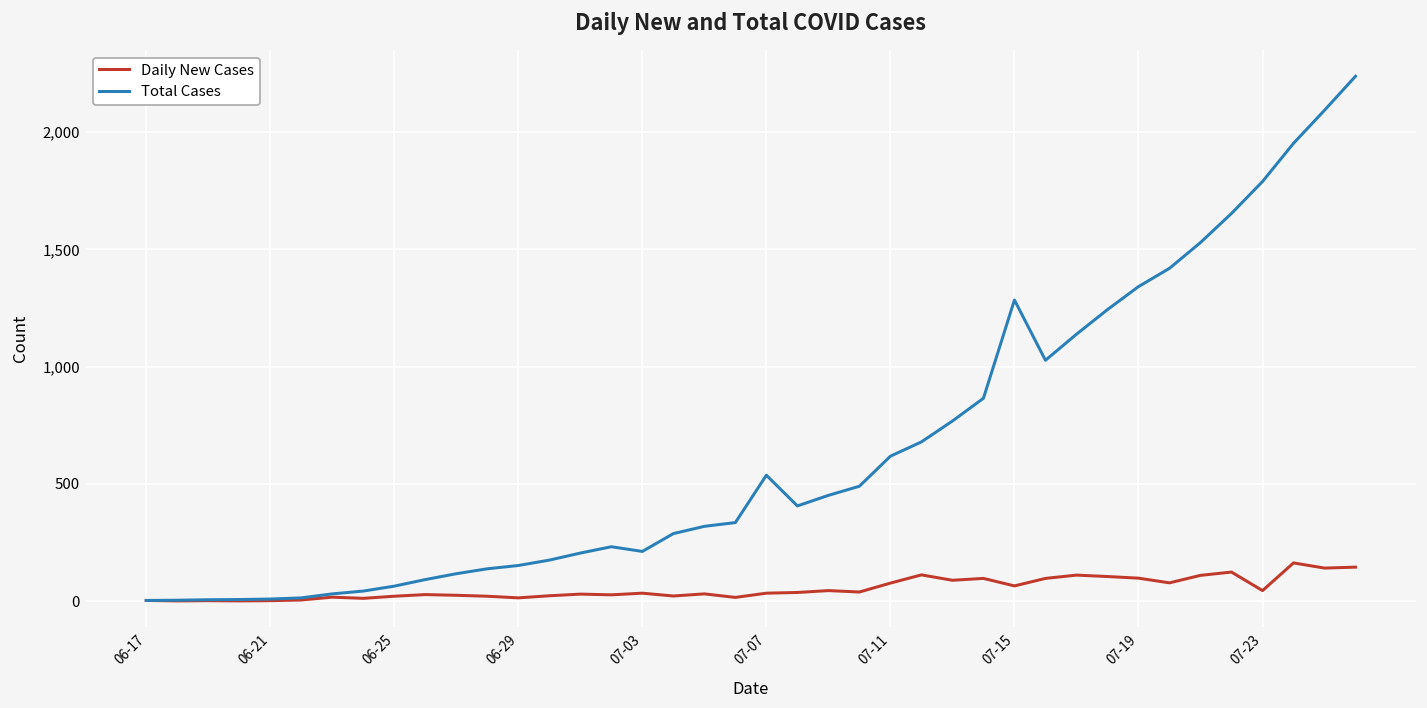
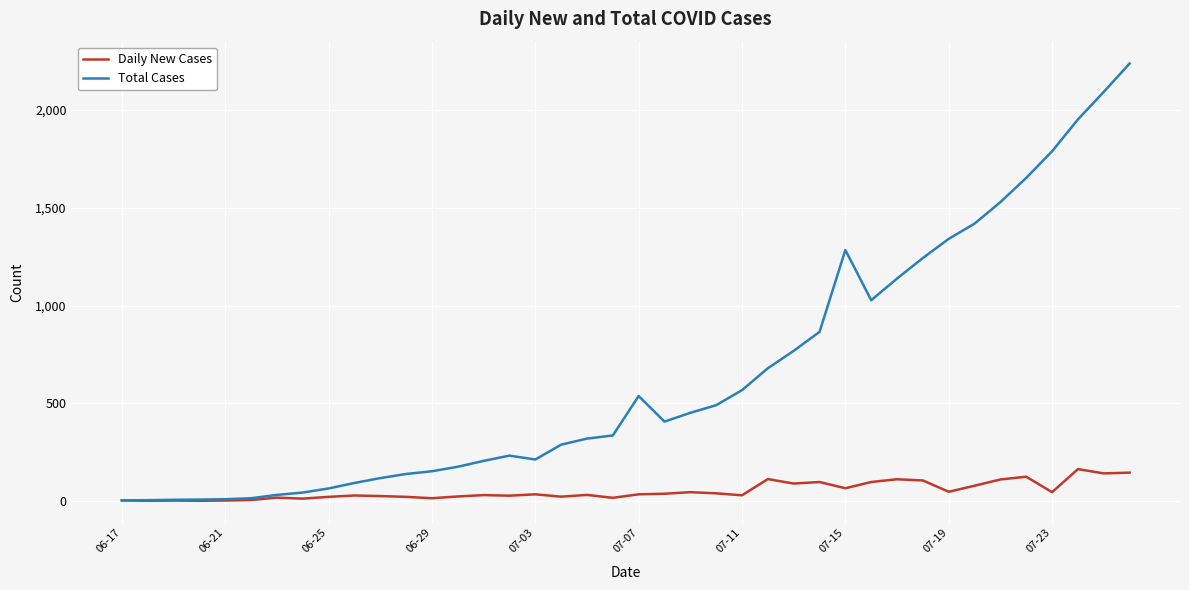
  {
    "Daily New Cases": {
      "06-25": "20",
      "06-29": "10",
      "07-03": "30",
      "07-07": "30",
-     "07-11": "80",
+     "07-11": "30",
      "07-15": "70",
-     "07-19": "100",
+     "07-19": "50",
      "07-23": "50"
    },
    "Total Cases": {
      "06-25": "60",
      "06-29": "150",
      "07-03": "210",
      "07-07": "540",
-     "07-11": "620",
+     "07-11": "570",
      "07-15": "1,280",
      "07-19": "1,340",
      "07-23": "1,790"
    }
  }
